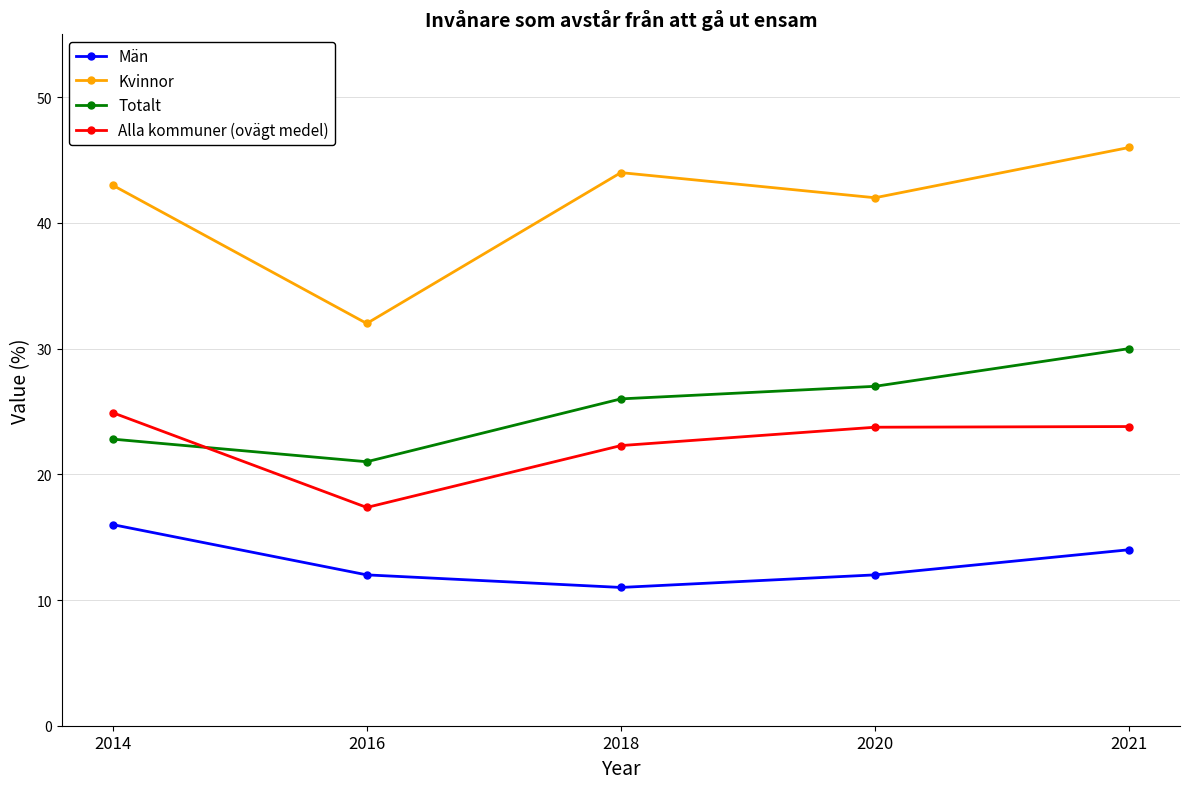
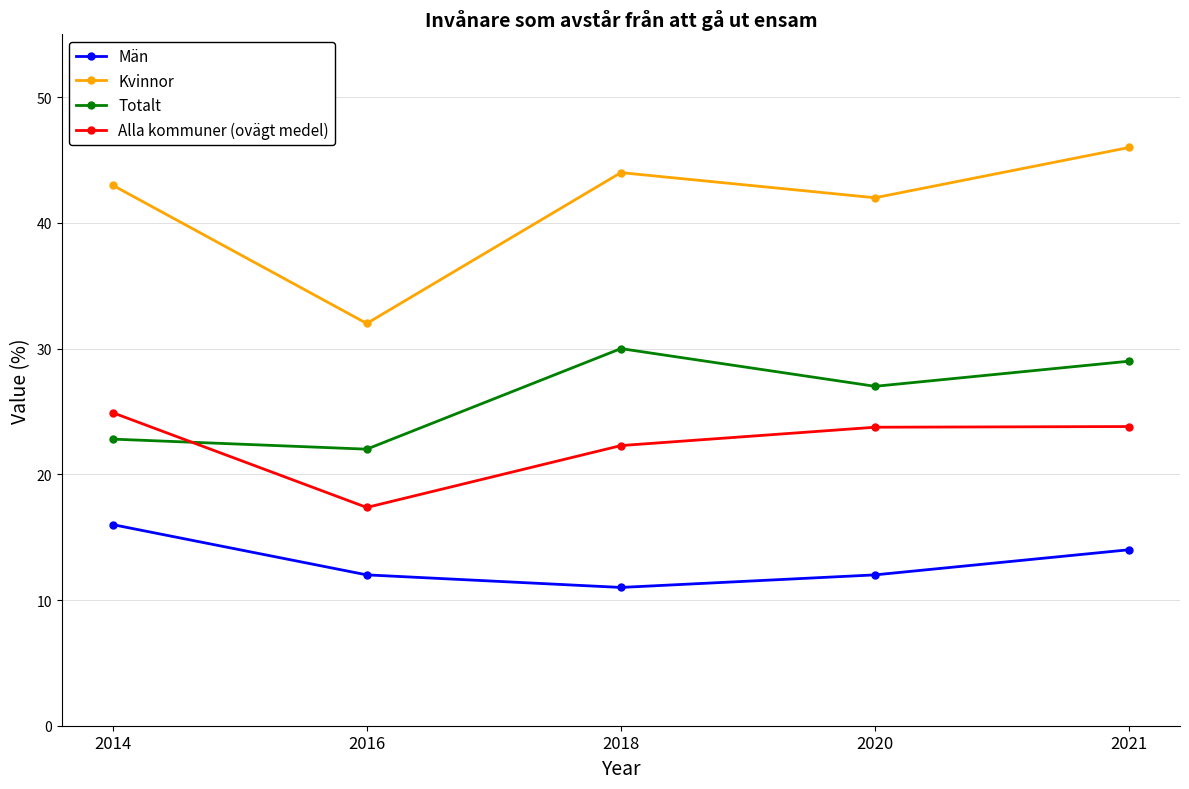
  {
    "Män": {
      "2014": 16,
      "2016": 12,
      "2018": 11,
      "2020": 12,
      "2021": 14
    },
    "Kvinnor": {
      "2014": 43,
      "2016": 32,
      "2018": 44,
      "2020": 42,
      "2021": 46
    },
    "Totalt": {
      "2014": 22.8,
-     "2016": 21,
-     "2018": 26,
+     "2016": 22,
+     "2018": 30,
      "2020": 27,
-     "2021": 30
+     "2021": 29
    },
    "Alla kommuner (ovägt medel)": {
      "2014": 25,
      "2016": 17.4,
      "2018": 22.3,
      "2020": 23.7,
      "2021": 23.8
    }
  }
